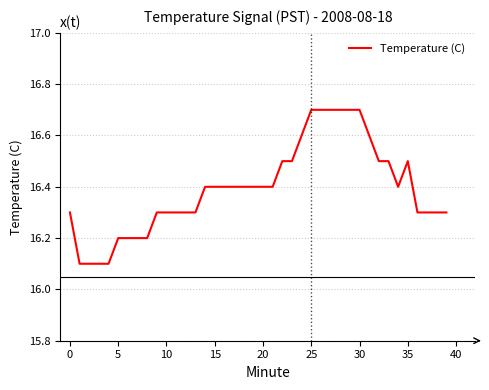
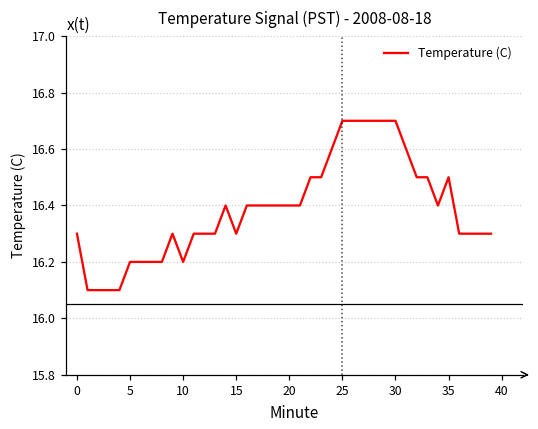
  {
    "0": 16.3,
    "5": 16.2,
-   "10": 16.3,
-   "15": 16.4,
+   "10": 16.2,
+   "15": 16.3,
    "20": 16.4,
    "25": 16.7,
    "30": 16.7,
    "35": 16.5
  }
